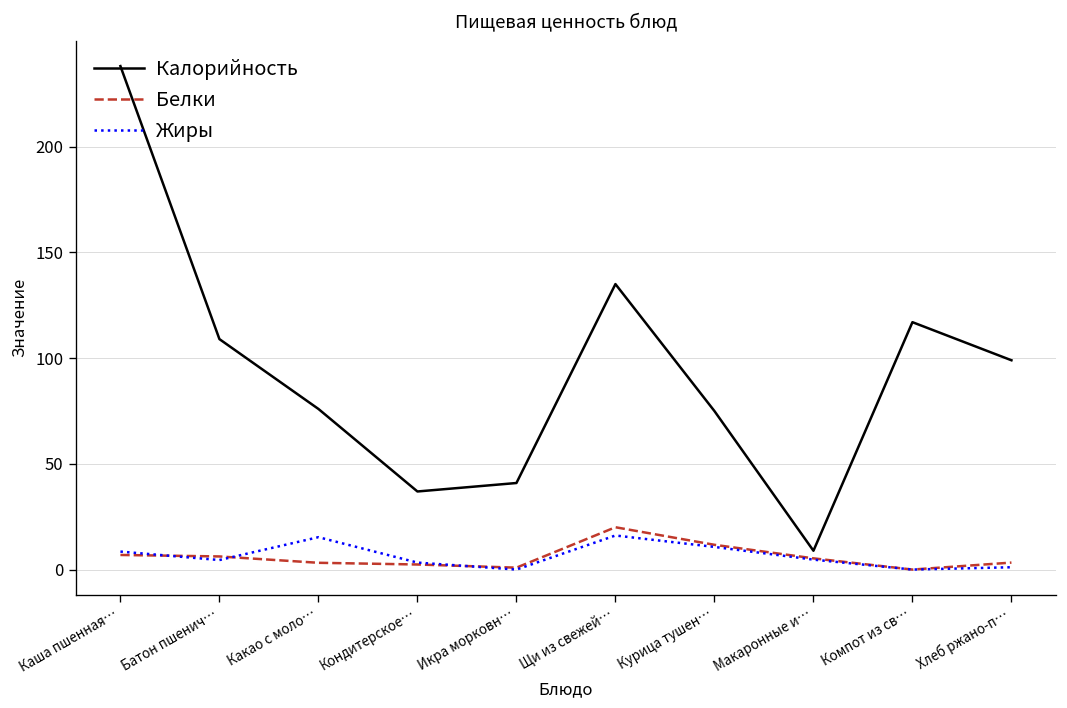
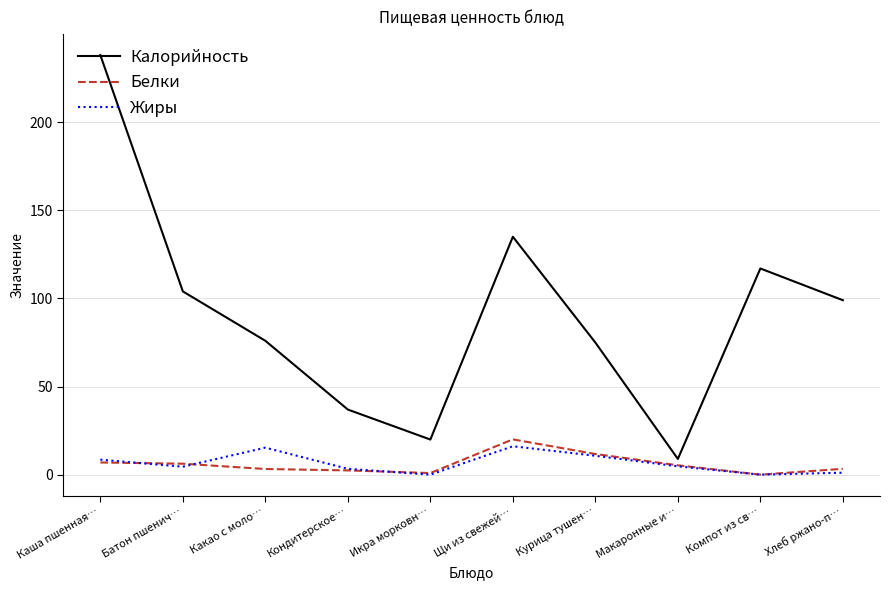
  {
    "Калорийность": {
      "Каша пшенная…": 238,
-     "Батон пшенич…": 109,
+     "Батон пшенич…": 104,
      "Какао с моло…": 76,
      "Кондитерское…": 37,
-     "Икра морковн…": 41,
+     "Икра морковн…": 20,
      "Щи из свежей…": 135,
      "Курица тушен…": 75,
      "Макаронные и…": 9,
      "Компот из св…": 117,
      "Хлеб ржано-п…": 99
    },
    "Белки": {
      "Каша пшенная…": 7,
      "Батон пшенич…": 6,
      "Какао с моло…": 3,
      "Щи из свежей…": 20,
      "Хлеб ржано-п…": 3
    },
    "Жиры": {
      "Каша пшенная…": 9,
      "Батон пшенич…": 5,
      "Какао с моло…": 15,
      "Щи из свежей…": 16,
      "Хлеб ржано-п…": 1
    }
  }
